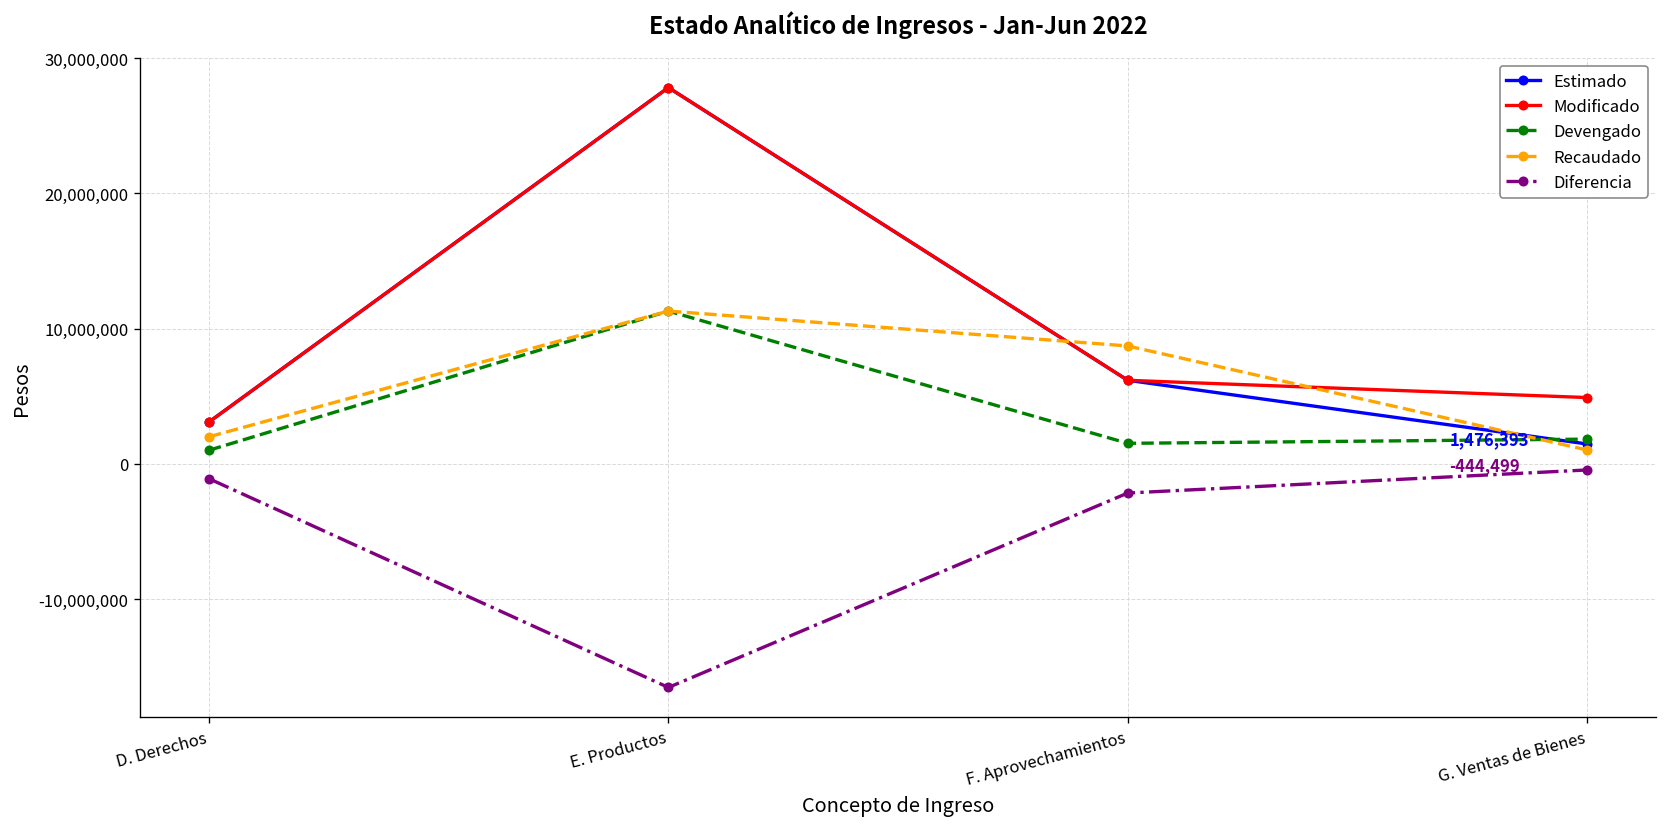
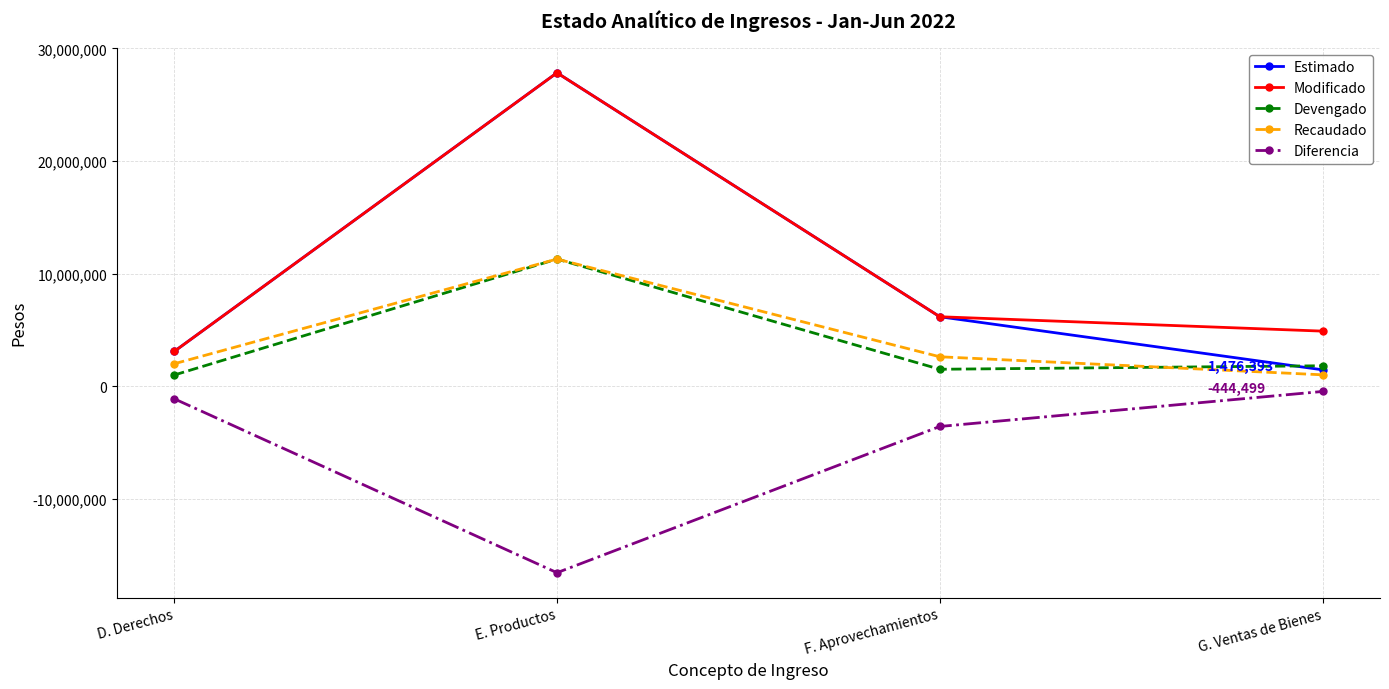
  {
    "Estimado": {
      "G. Ventas de Bienes": "1,500,000"
    },
    "Modificado": {
      "G. Ventas de Bienes": "4,900,000"
    },
    "Devengado": {
      "D. Derechos": "1,000,000",
      "F. Aprovechamientos": "1,500,000",
      "G. Ventas de Bienes": "1,800,000"
    },
    "Recaudado": {
      "D. Derechos": "2,000,000",
-     "F. Aprovechamientos": "8,700,000",
+     "F. Aprovechamientos": "2,600,000",
      "G. Ventas de Bienes": "1,000,000"
    },
    "Diferencia": {
      "D. Derechos": "-1,100,000",
      "E. Productos": "-16,500,000",
-     "F. Aprovechamientos": "-2,200,000",
+     "F. Aprovechamientos": "-3,600,000",
      "G. Ventas de Bienes": "-400,000"
    }
  }
